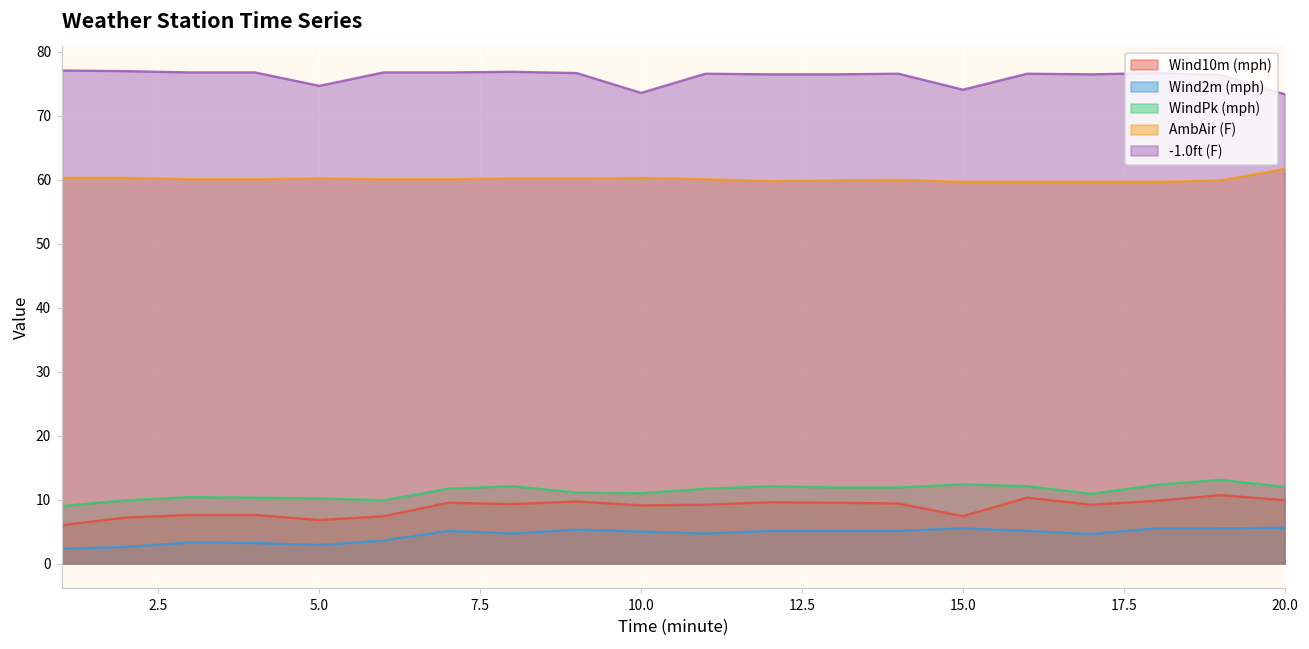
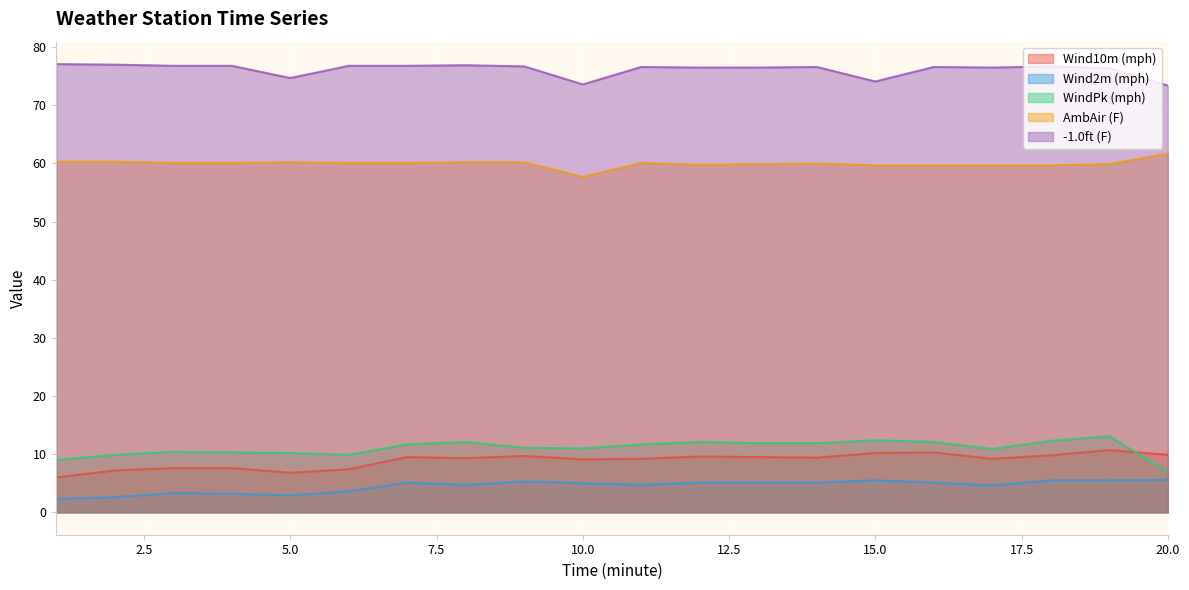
  {
    "Wind10m (mph)": {
      "5.0": 7,
      "10.0": 9,
-     "15.0": 7,
+     "15.0": 10,
      "20.0": 10
    },
    "Wind2m (mph)": {
      "5.0": 3,
      "10.0": 5,
      "15.0": 6,
      "20.0": 6
    },
    "WindPk (mph)": {
      "5.0": 10,
      "10.0": 11,
      "15.0": 12,
-     "20.0": 12
+     "20.0": 7
    },
    "AmbAir (F)": {
      "5.0": 60,
-     "10.0": 60,
+     "10.0": 58,
      "15.0": 60,
      "20.0": 62
    },
    "-1.0ft (F)": {
      "5.0": 75,
      "10.0": 74,
      "15.0": 74,
      "20.0": 73
    }
  }
